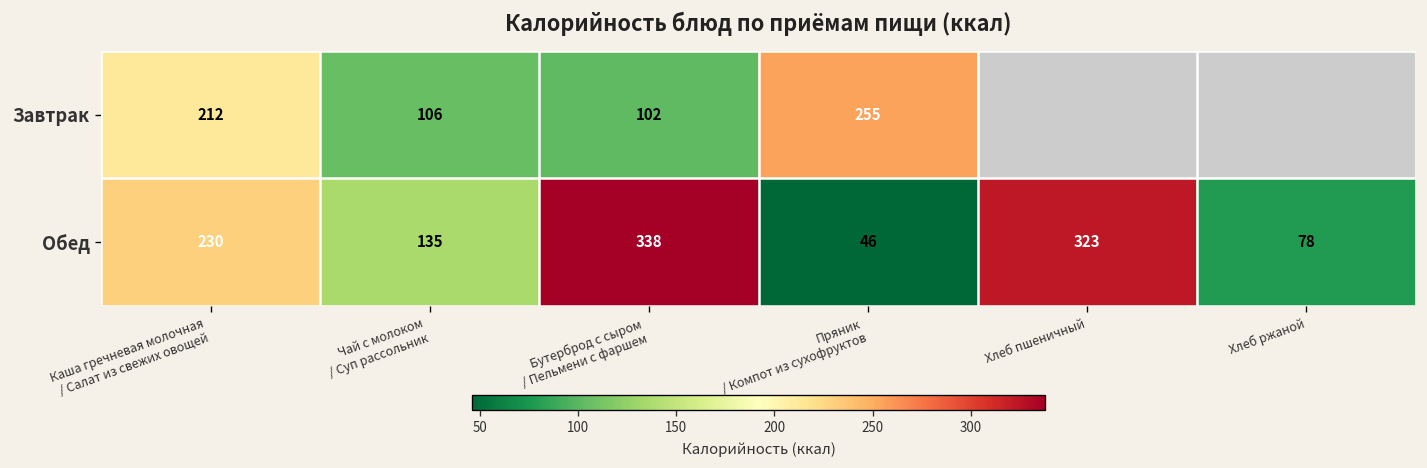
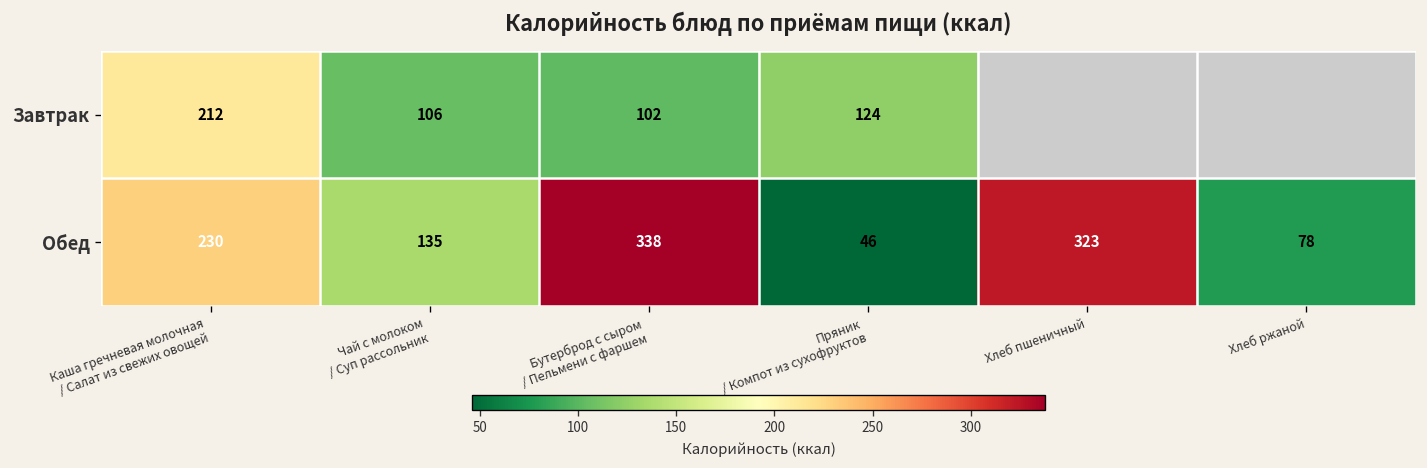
  {
    "Завтрак": {
      "Каша гречневая молочная / Салат из свежих овощей": 212,
      "Чай с молоком / Суп рассольник": 106,
      "Бутерброд с сыром / Пельмени с фаршем": 102,
-     "Пряник / Компот из сухофруктов": 255
+     "Пряник / Компот из сухофруктов": 124
    },
    "Обед": {
      "Каша гречневая молочная / Салат из свежих овощей": 230,
      "Чай с молоком / Суп рассольник": 135,
      "Бутерброд с сыром / Пельмени с фаршем": 338,
      "Пряник / Компот из сухофруктов": 46,
      "Хлеб пшеничный": 323,
      "Хлеб ржаной": 78
    }
  }
